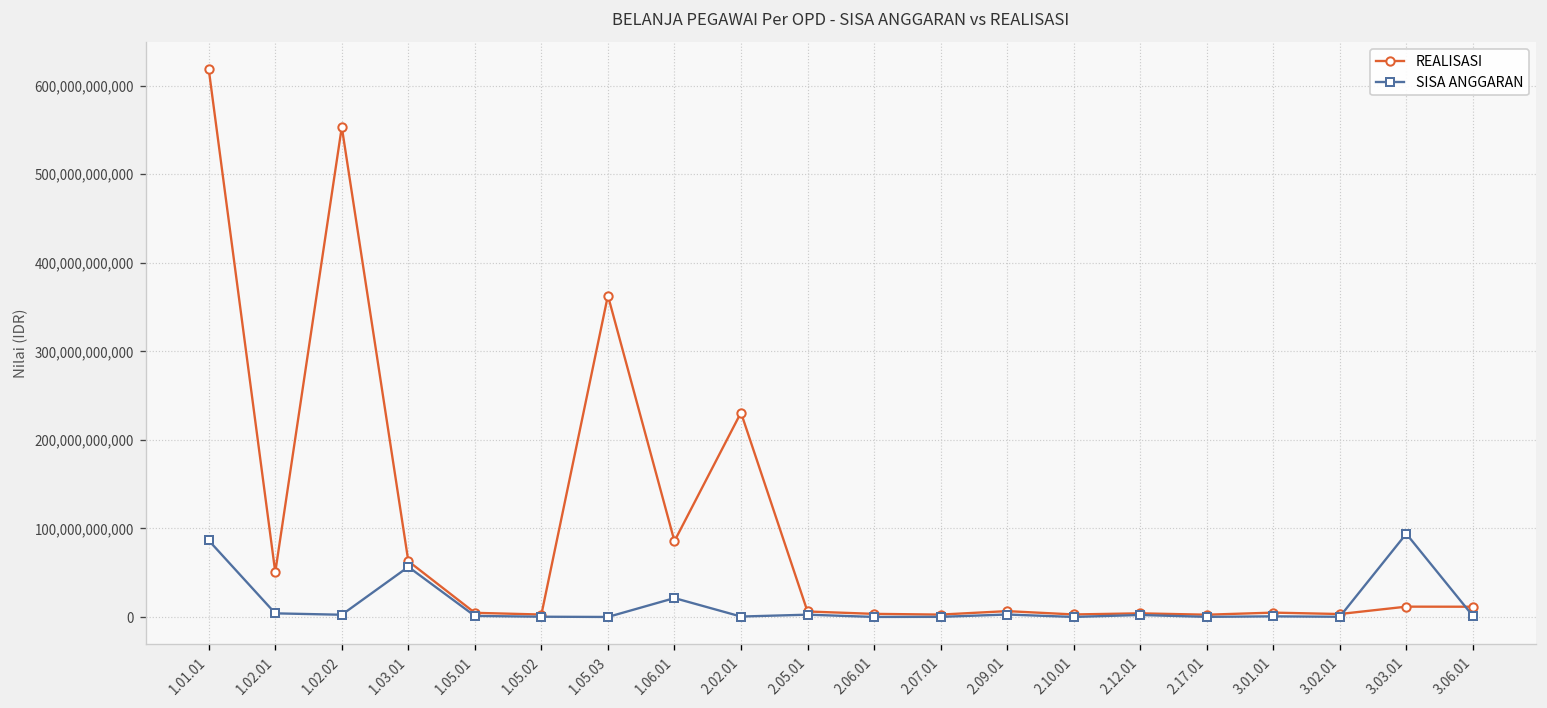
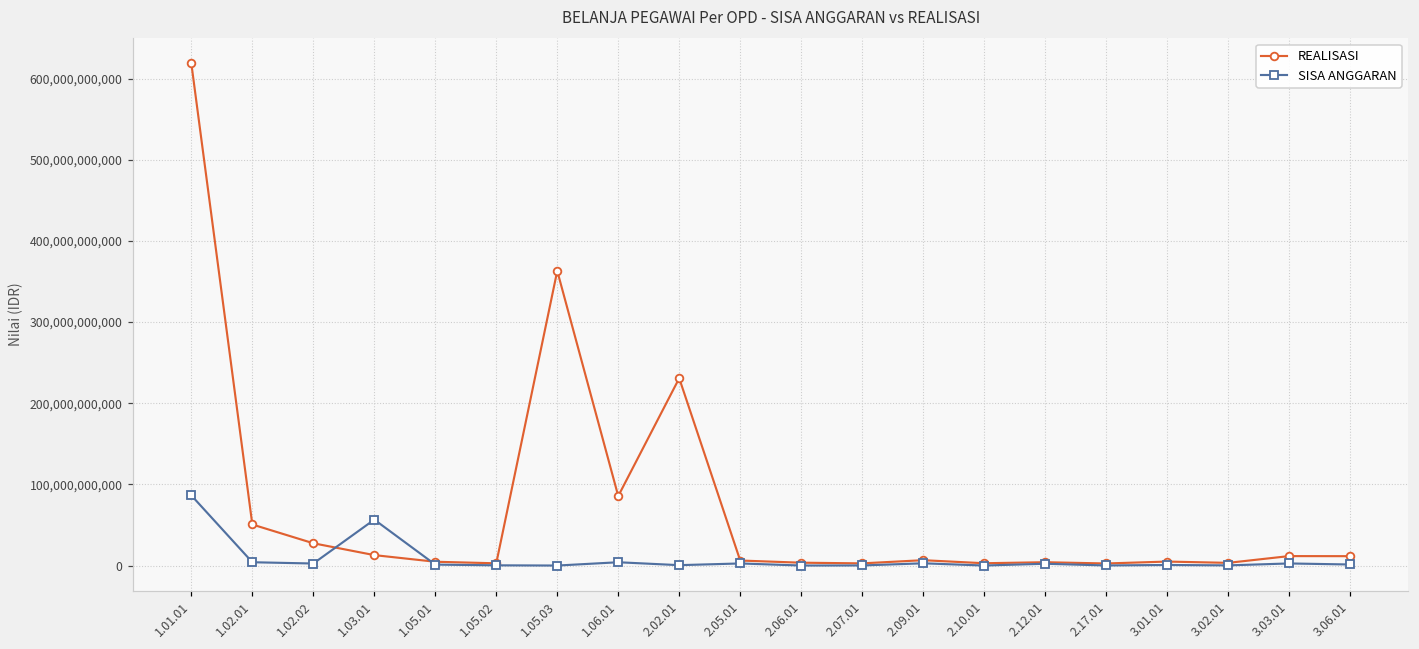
  {
    "REALISASI": {
      "1.01.01": "620,000,000,000",
      "1.02.01": "50,000,000,000",
-     "1.02.02": "550,000,000,000",
-     "1.03.01": "60,000,000,000",
+     "1.02.02": "30,000,000,000",
+     "1.03.01": "10,000,000,000",
      "1.05.01": "0",
      "1.05.03": "360,000,000,000",
      "1.06.01": "90,000,000,000",
      "2.02.01": "230,000,000,000",
      "2.05.01": "10,000,000,000",
      "2.09.01": "10,000,000,000",
      "3.01.01": "0",
      "3.03.01": "10,000,000,000",
      "3.06.01": "10,000,000,000"
    },
    "SISA ANGGARAN": {
      "1.01.01": "90,000,000,000",
      "1.02.01": "0",
      "1.02.02": "0",
      "1.03.01": "60,000,000,000",
      "1.05.01": "0",
      "1.05.03": "0",
-     "1.06.01": "20,000,000,000",
+     "1.06.01": "0",
      "2.02.01": "0",
      "2.05.01": "0",
      "2.09.01": "0",
      "3.01.01": "0",
-     "3.03.01": "90,000,000,000",
+     "3.03.01": "0",
      "3.06.01": "0"
    }
  }
